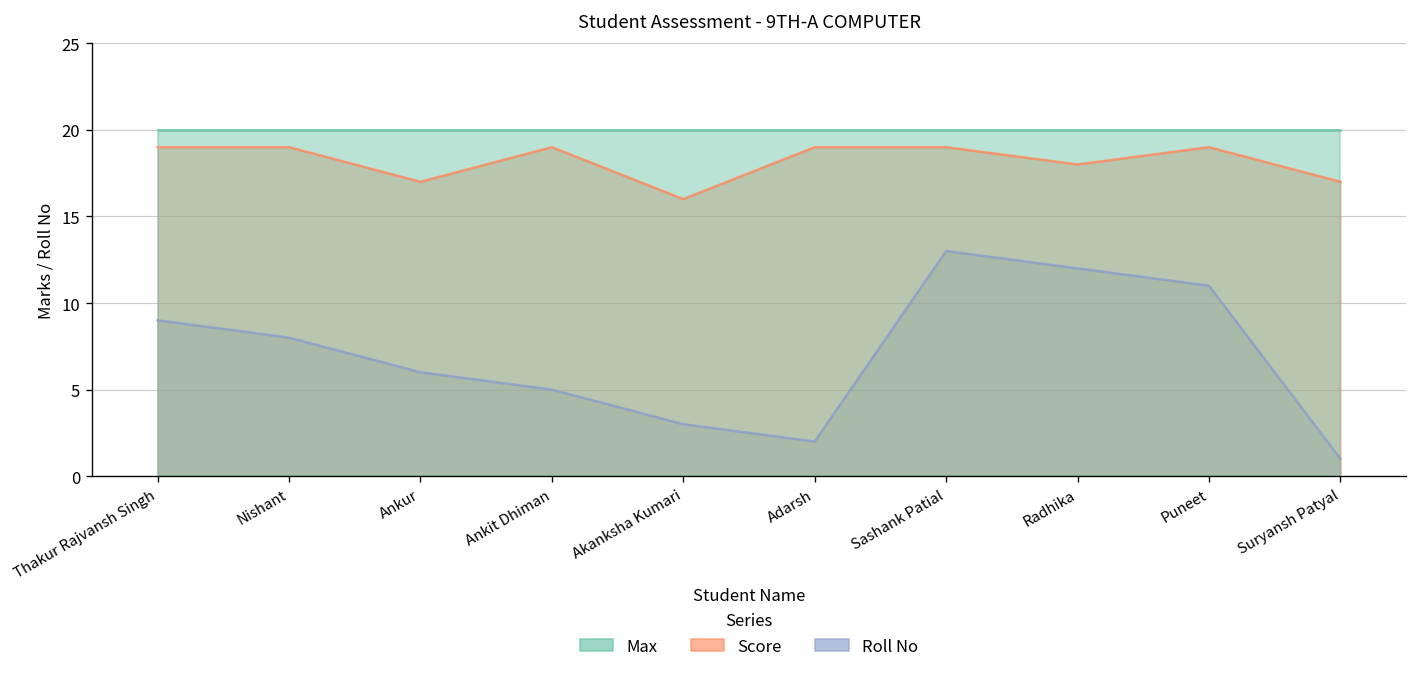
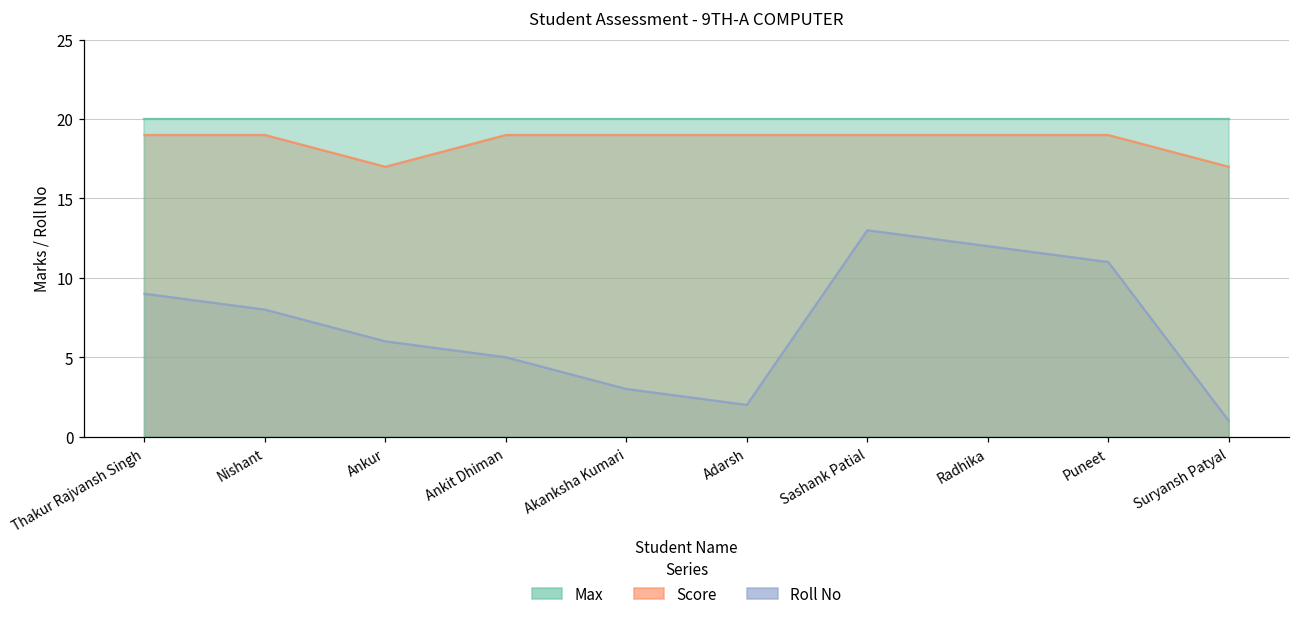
  {
    "Score": {
      "Thakur Rajvansh Singh": 19,
      "Nishant": 19,
      "Ankur": 17,
      "Ankit Dhiman": 19,
-     "Akanksha Kumari": 16,
+     "Akanksha Kumari": 19,
      "Adarsh": 19,
      "Sashank Patial": 19,
-     "Radhika": 18,
+     "Radhika": 19,
      "Puneet": 19,
      "Suryansh Patyal": 17
    }
  }
